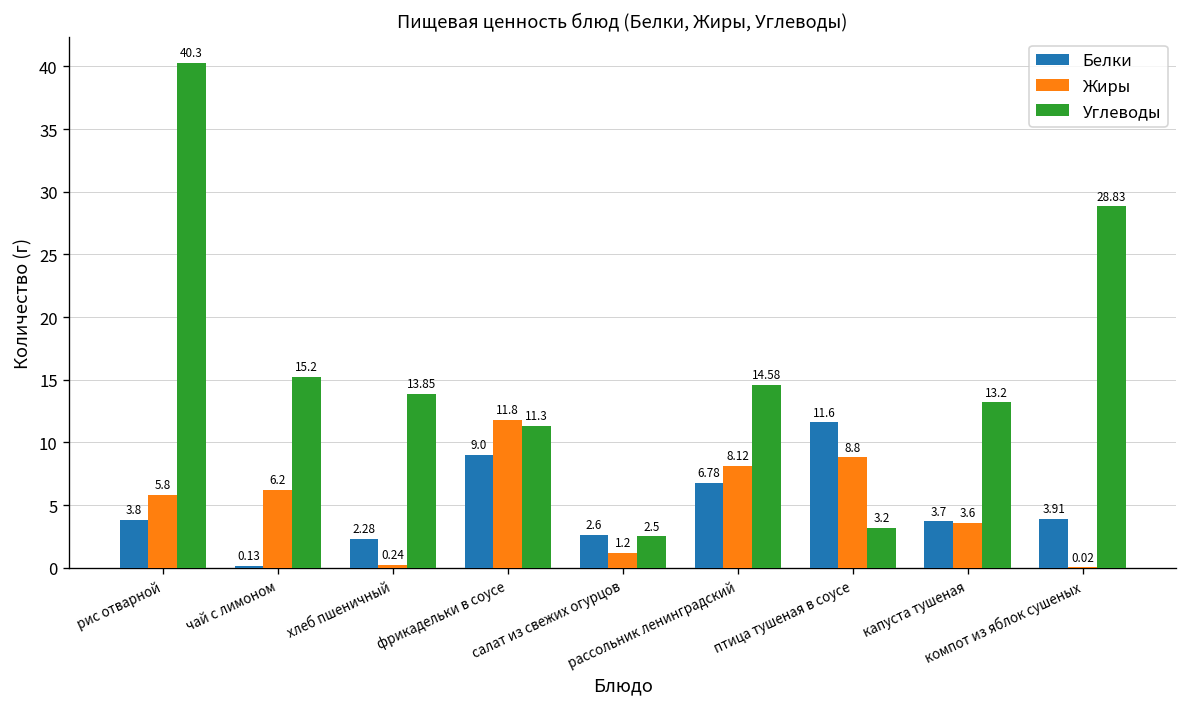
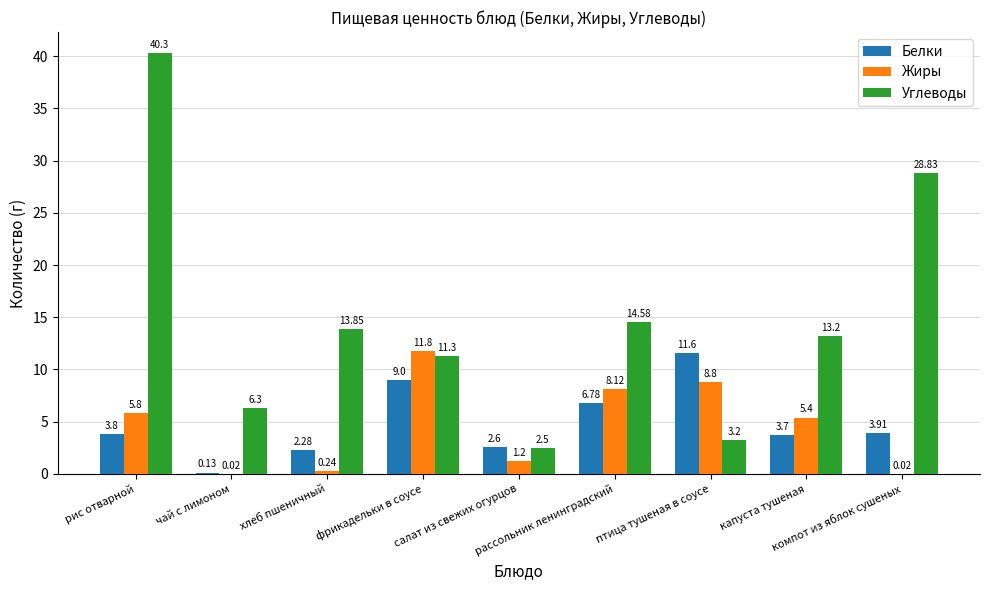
  {
    "Белки": {
      "рис отварной": 3.8,
      "чай с лимоном": 0.13,
      "хлеб пшеничный": 2.28,
      "фрикадельки в соусе": 9.0,
      "салат из свежих огурцов": 2.6,
      "рассольник ленинградский": 6.78,
      "птица тушеная в соусе": 11.6,
      "капуста тушеная": 3.7,
      "компот из яблок сушеных": 3.91
    },
    "Жиры": {
      "рис отварной": 5.8,
-     "чай с лимоном": 6.2,
+     "чай с лимоном": 0.02,
      "хлеб пшеничный": 0.24,
      "фрикадельки в соусе": 11.8,
      "салат из свежих огурцов": 1.2,
      "рассольник ленинградский": 8.12,
      "птица тушеная в соусе": 8.8,
-     "капуста тушеная": 3.6,
+     "капуста тушеная": 5.4,
      "компот из яблок сушеных": 0.02
    },
    "Углеводы": {
      "рис отварной": 40.3,
-     "чай с лимоном": 15.2,
+     "чай с лимоном": 6.3,
      "хлеб пшеничный": 13.85,
      "фрикадельки в соусе": 11.3,
      "салат из свежих огурцов": 2.5,
      "рассольник ленинградский": 14.58,
      "птица тушеная в соусе": 3.2,
      "капуста тушеная": 13.2,
      "компот из яблок сушеных": 28.83
    }
  }
